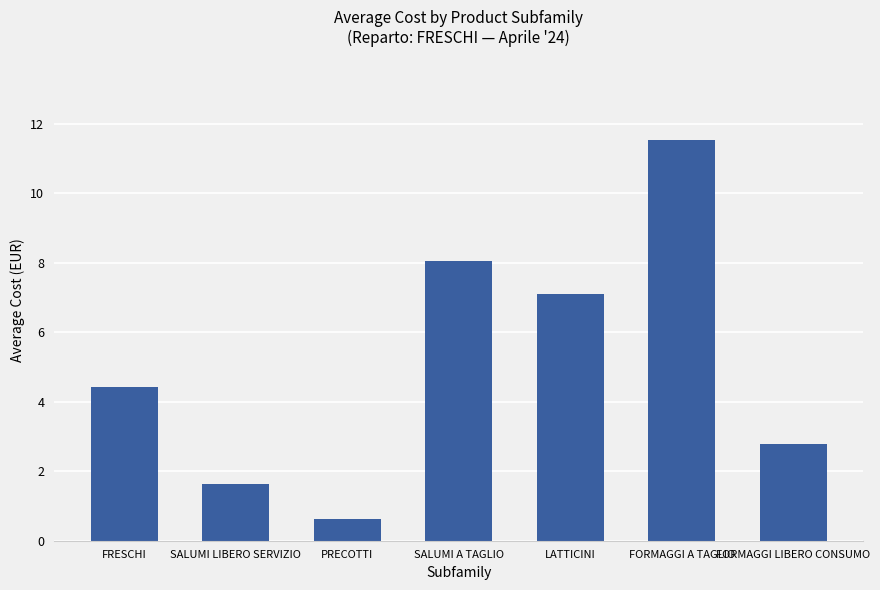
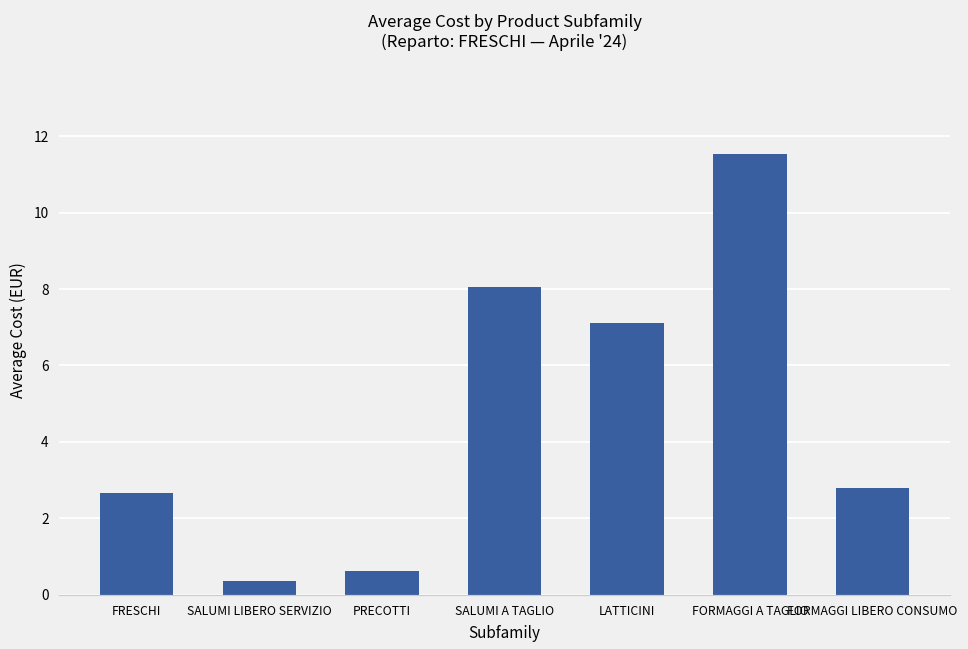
  {
-   "FRESCHI": 4.4,
-   "SALUMI LIBERO SERVIZIO": 1.6,
+   "FRESCHI": 2.7,
+   "SALUMI LIBERO SERVIZIO": 0.4,
    "PRECOTTI": 0.6,
    "SALUMI A TAGLIO": 8.1,
    "LATTICINI": 7.1,
    "FORMAGGI LIBERO CONSUMO": 2.8
  }
